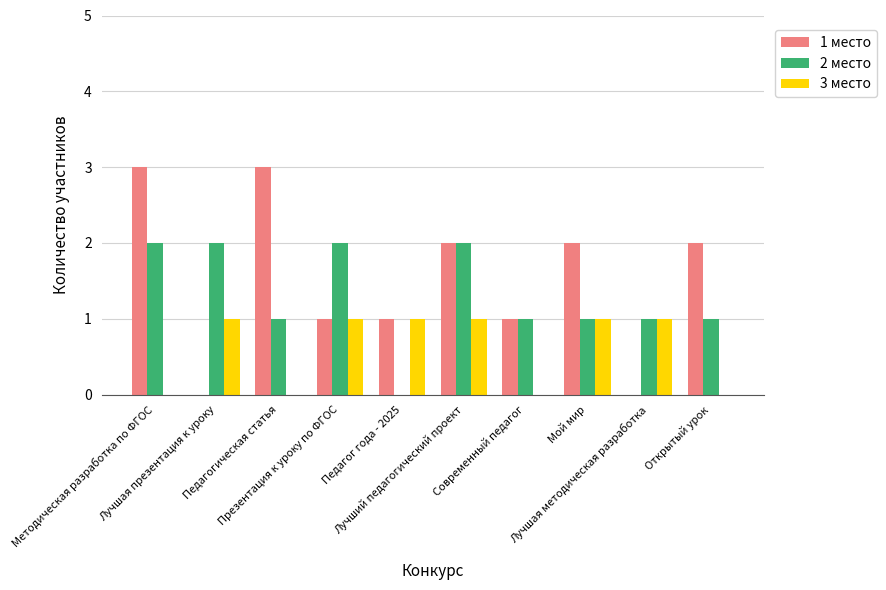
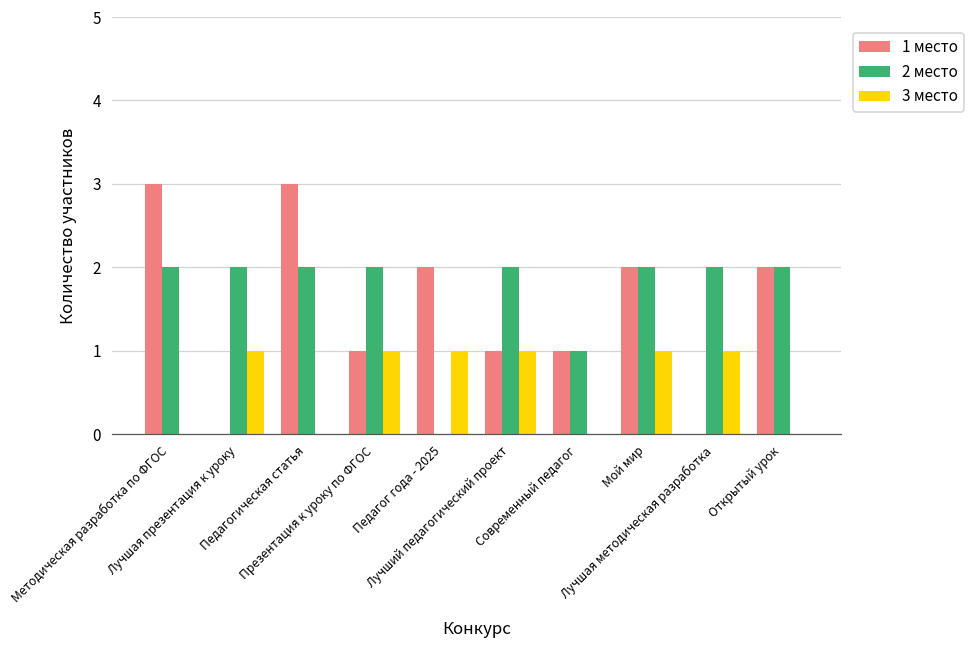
  {
    "1 место": {
      "Методическая разработка по ФГОС": 3,
      "Лучшая презентация к уроку": 0,
      "Педагогическая статья": 3,
      "Презентация к уроку по ФГОС": 1,
-     "Педагог года - 2025": 1,
-     "Лучший педагогический проект": 2,
+     "Педагог года - 2025": 2,
+     "Лучший педагогический проект": 1,
      "Современный педагог": 1,
      "Мой мир": 2,
      "Лучшая методическая разработка": 0,
      "Открытый урок": 2
    },
    "2 место": {
      "Методическая разработка по ФГОС": 2,
      "Лучшая презентация к уроку": 2,
-     "Педагогическая статья": 1,
+     "Педагогическая статья": 2,
      "Презентация к уроку по ФГОС": 2,
      "Педагог года - 2025": 0,
      "Лучший педагогический проект": 2,
      "Современный педагог": 1,
-     "Мой мир": 1,
-     "Лучшая методическая разработка": 1,
-     "Открытый урок": 1
+     "Мой мир": 2,
+     "Лучшая методическая разработка": 2,
+     "Открытый урок": 2
    },
    "3 место": {
      "Методическая разработка по ФГОС": 0,
      "Лучшая презентация к уроку": 1,
      "Педагогическая статья": 0,
      "Презентация к уроку по ФГОС": 1,
      "Педагог года - 2025": 1,
      "Лучший педагогический проект": 1,
      "Современный педагог": 0,
      "Мой мир": 1,
      "Лучшая методическая разработка": 1,
      "Открытый урок": 0
    }
  }
